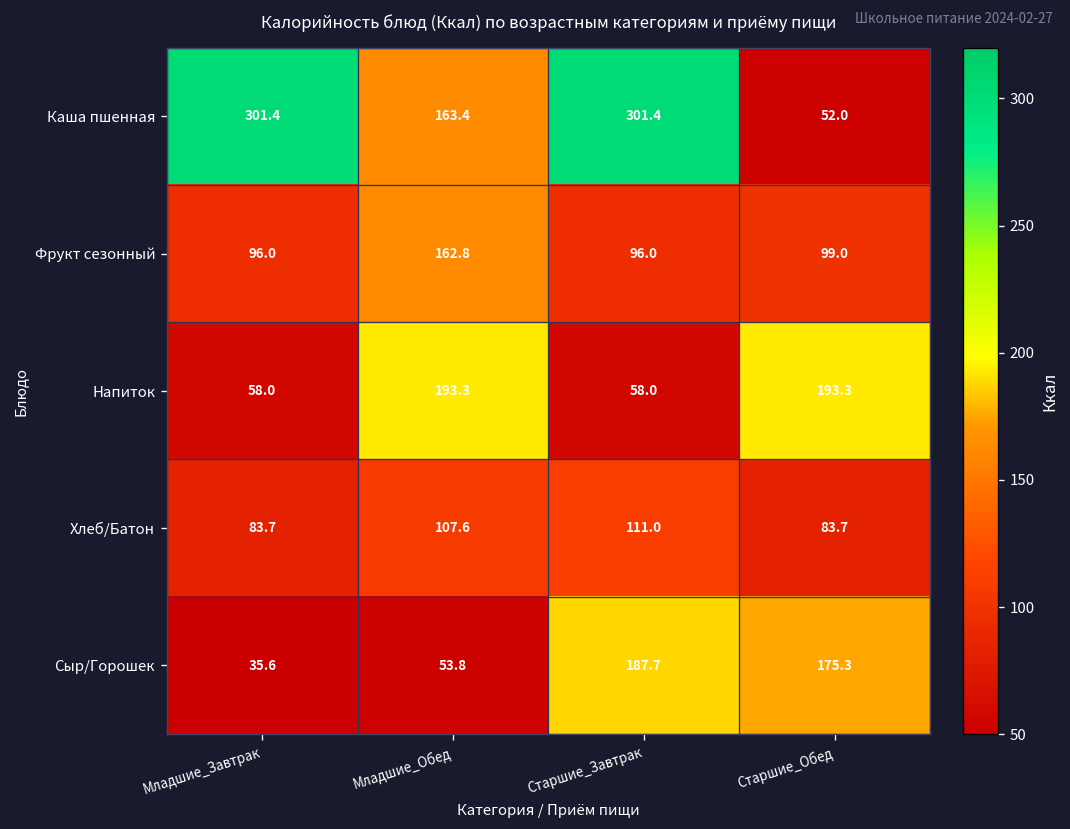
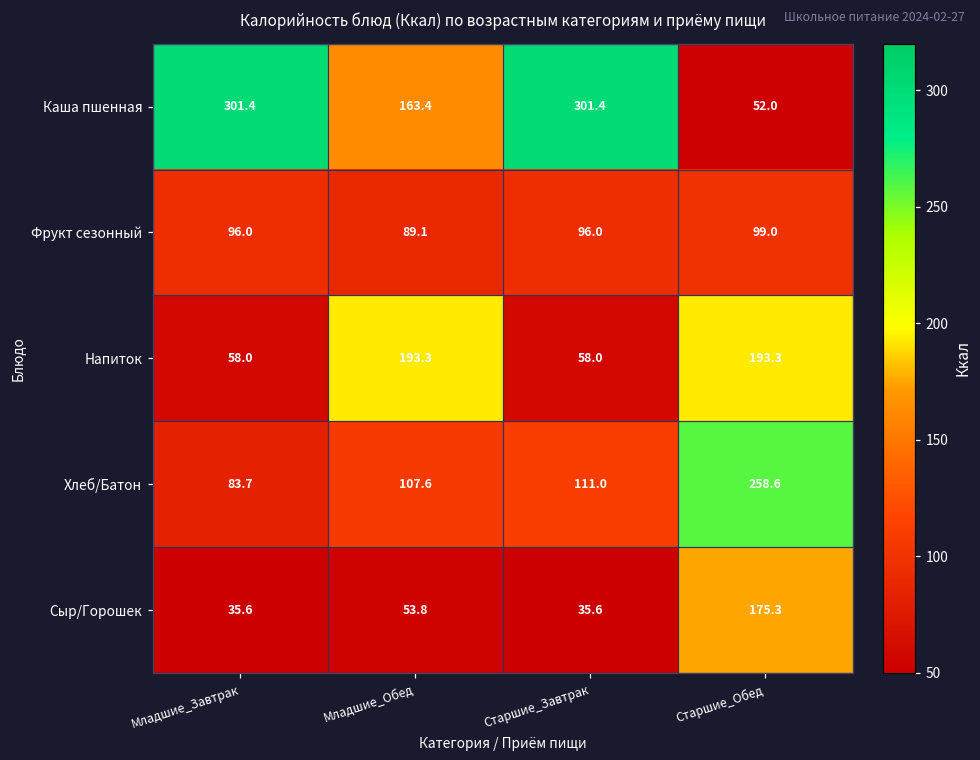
  {
    "Каша пшенная": {
      "Младшие_Завтрак": 301.4,
      "Младшие_Обед": 163.4,
      "Старшие_Завтрак": 301.4,
      "Старшие_Обед": 52.0
    },
    "Фрукт сезонный": {
      "Младшие_Завтрак": 96.0,
-     "Младшие_Обед": 162.8,
+     "Младшие_Обед": 89.1,
      "Старшие_Завтрак": 96.0,
      "Старшие_Обед": 99.0
    },
    "Напиток": {
      "Младшие_Завтрак": 58.0,
      "Младшие_Обед": 193.3,
      "Старшие_Завтрак": 58.0,
      "Старшие_Обед": 193.3
    },
    "Хлеб/Батон": {
      "Младшие_Завтрак": 83.7,
      "Младшие_Обед": 107.6,
      "Старшие_Завтрак": 111.0,
-     "Старшие_Обед": 83.7
+     "Старшие_Обед": 258.6
    },
    "Сыр/Горошек": {
      "Младшие_Завтрак": 35.6,
      "Младшие_Обед": 53.8,
-     "Старшие_Завтрак": 187.7,
+     "Старшие_Завтрак": 35.6,
      "Старшие_Обед": 175.3
    }
  }
